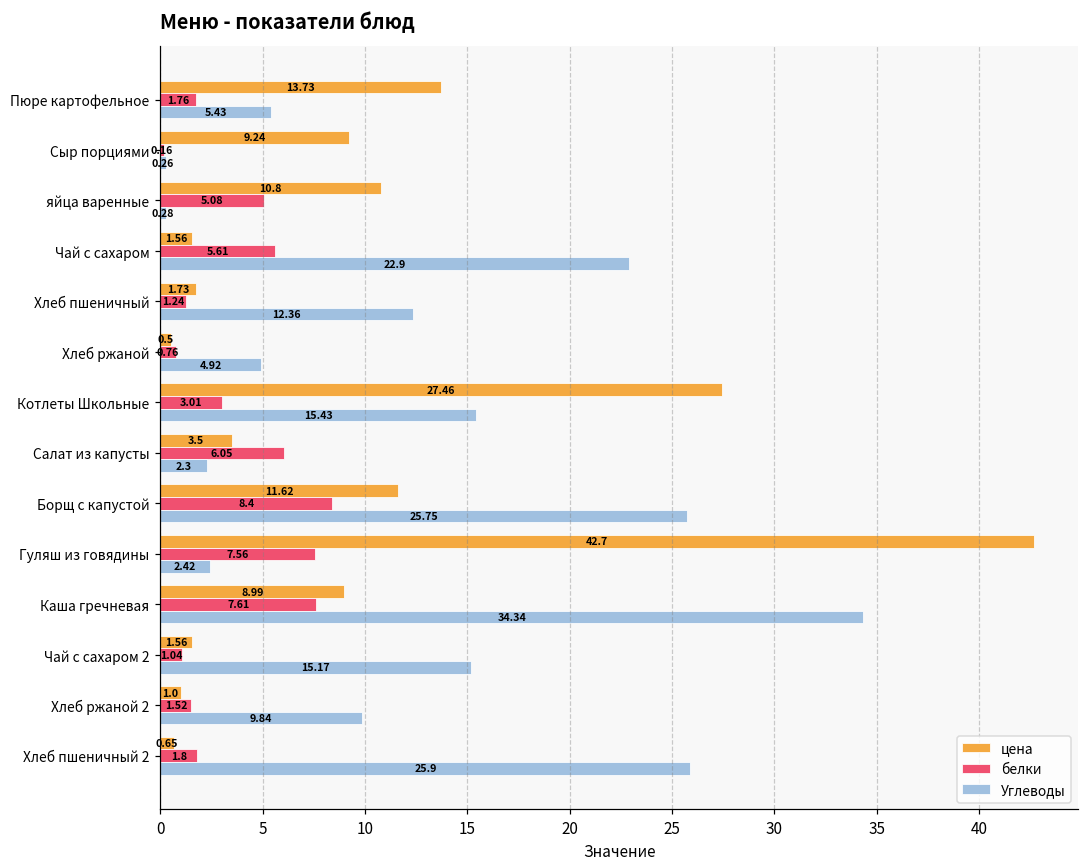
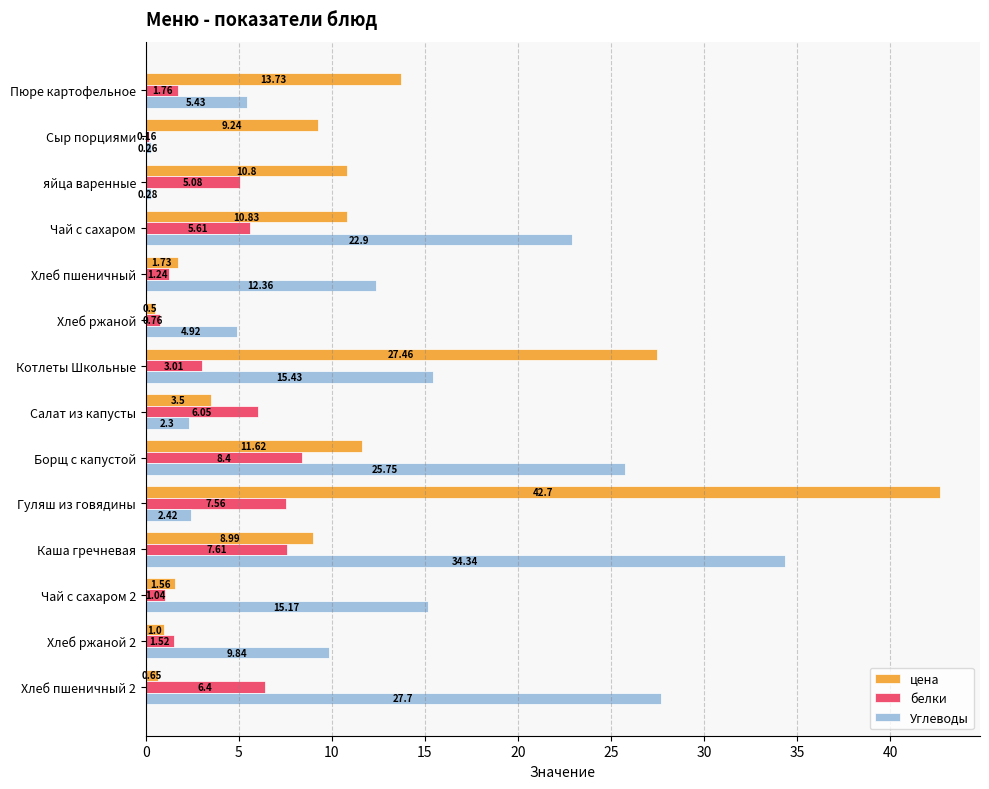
  {
    "цена": {
      "Пюре картофельное": 13.73,
      "Сыр порциями": 9.24,
      "яйца варенные": 10.8,
-     "Чай с сахаром": 1.56,
+     "Чай с сахаром": 10.83,
      "Хлеб пшеничный": 1.73,
      "Хлеб ржаной": 0.5,
      "Котлеты Школьные": 27.46,
      "Салат из капусты": 3.5,
      "Борщ с капустой": 11.62,
      "Гуляш из говядины": 42.7,
      "Каша гречневая": 8.99,
      "Чай с сахаром 2": 1.56,
      "Хлеб ржаной 2": 1.0,
      "Хлеб пшеничный 2": 0.65
    },
    "белки": {
      "Пюре картофельное": 1.76,
      "Сыр порциями": 0.16,
      "яйца варенные": 5.08,
      "Чай с сахаром": 5.61,
      "Хлеб пшеничный": 1.24,
      "Хлеб ржаной": 0.76,
      "Котлеты Школьные": 3.01,
      "Салат из капусты": 6.05,
      "Борщ с капустой": 8.4,
      "Гуляш из говядины": 7.56,
      "Каша гречневая": 7.61,
      "Чай с сахаром 2": 1.04,
      "Хлеб ржаной 2": 1.52,
-     "Хлеб пшеничный 2": 1.8
+     "Хлеб пшеничный 2": 6.4
    },
    "Углеводы": {
      "Пюре картофельное": 5.43,
      "Сыр порциями": 0.26,
      "яйца варенные": 0.28,
      "Чай с сахаром": 22.9,
      "Хлеб пшеничный": 12.36,
      "Хлеб ржаной": 4.92,
      "Котлеты Школьные": 15.43,
      "Салат из капусты": 2.3,
      "Борщ с капустой": 25.75,
      "Гуляш из говядины": 2.42,
      "Каша гречневая": 34.34,
      "Чай с сахаром 2": 15.17,
      "Хлеб ржаной 2": 9.84,
-     "Хлеб пшеничный 2": 25.9
+     "Хлеб пшеничный 2": 27.7
    }
  }
